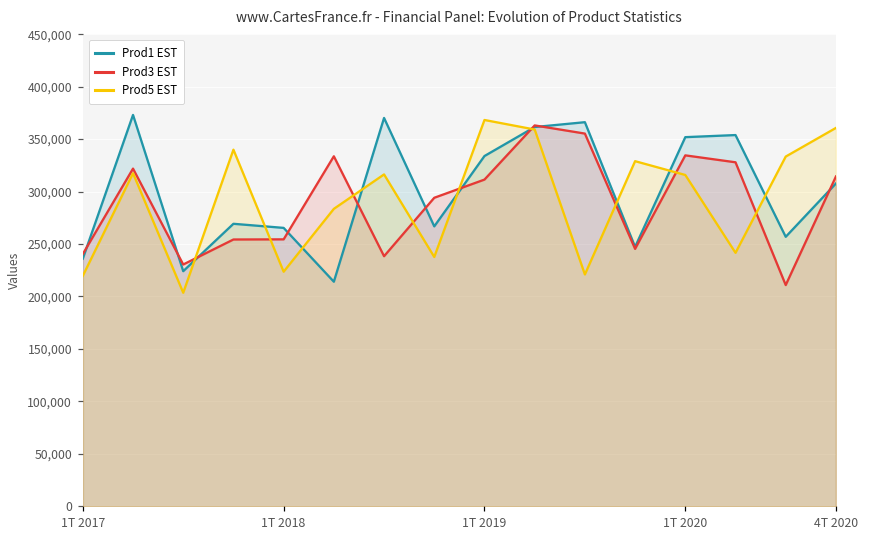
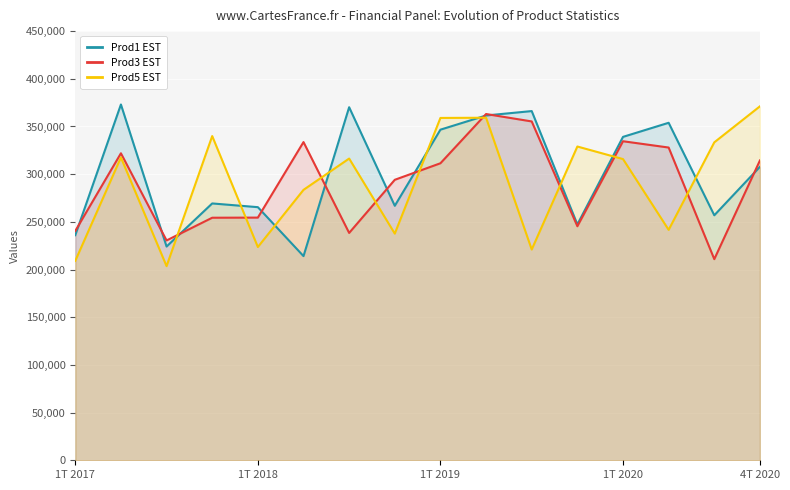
  {
    "Prod1 EST": {
      "1T 2017": "240,000",
      "1T 2018": "270,000",
-     "1T 2019": "330,000",
-     "1T 2020": "350,000",
+     "1T 2019": "350,000",
+     "1T 2020": "340,000",
      "4T 2020": "310,000"
    },
    "Prod3 EST": {
      "1T 2017": "240,000",
      "1T 2018": "250,000",
      "1T 2019": "310,000",
      "1T 2020": "330,000",
      "4T 2020": "310,000"
    },
    "Prod5 EST": {
-     "1T 2017": "220,000",
+     "1T 2017": "210,000",
      "1T 2018": "220,000",
-     "1T 2019": "370,000",
+     "1T 2019": "360,000",
      "1T 2020": "320,000",
-     "4T 2020": "360,000"
+     "4T 2020": "370,000"
    }
  }
